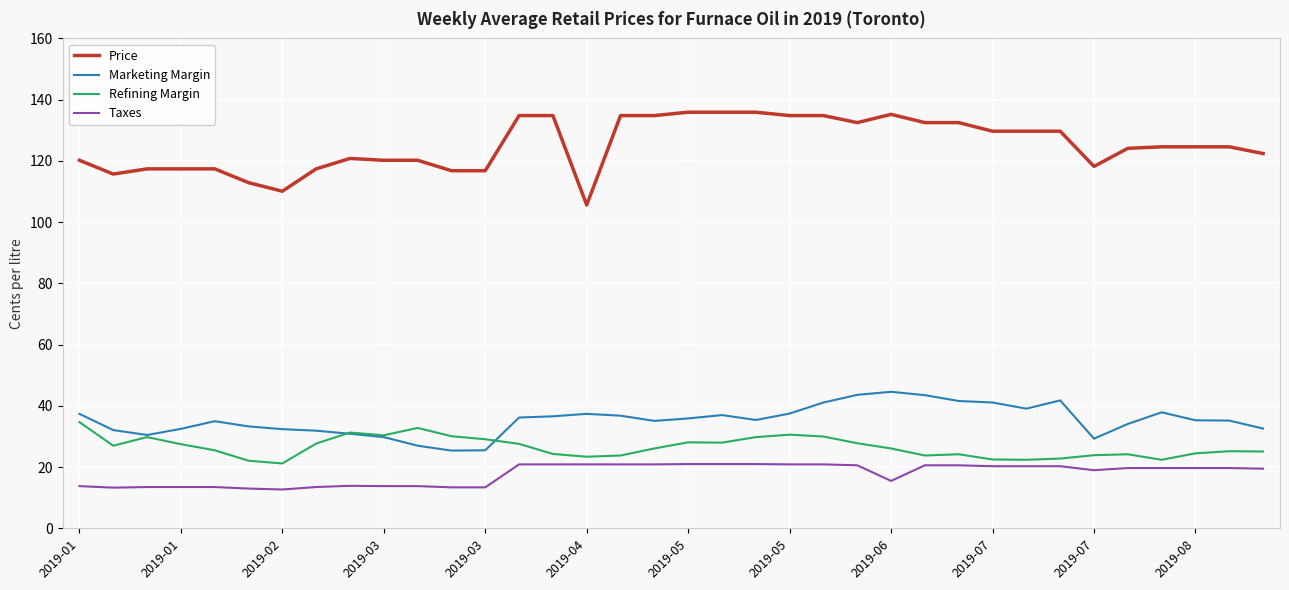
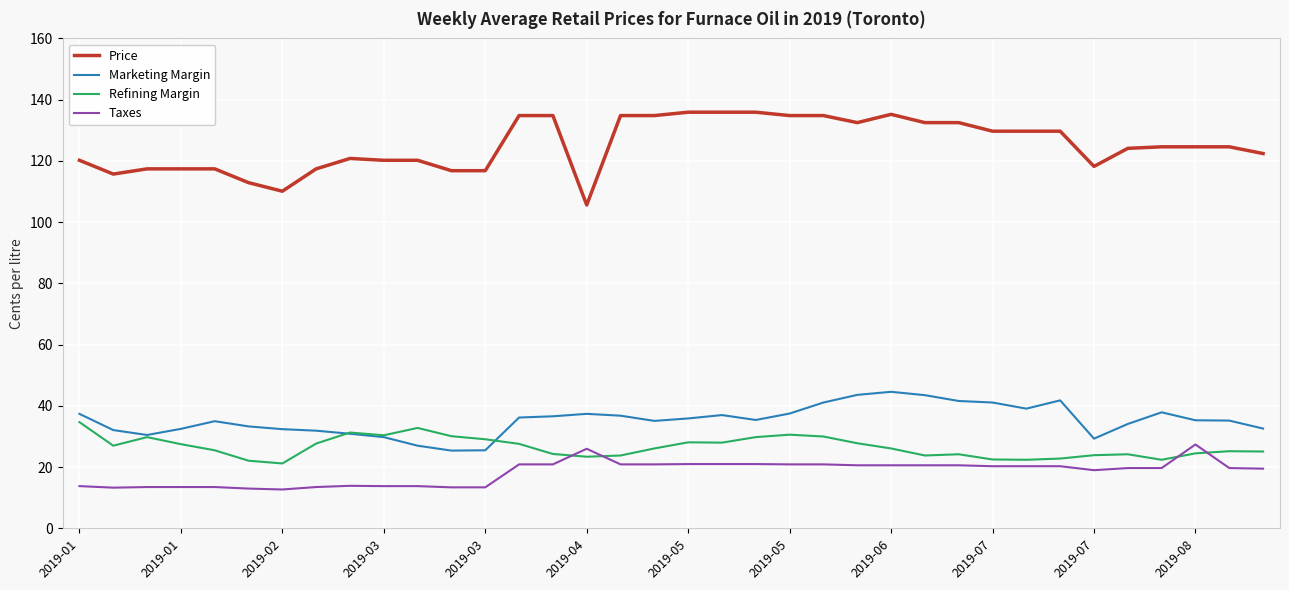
  {
    "Price": {
      "2019-02": 110,
      "2019-04": 106,
      "2019-06": 135,
      "2019-08": 125
    },
    "Marketing Margin": {
      "2019-02": 32,
      "2019-04": 37,
      "2019-06": 45,
      "2019-08": 35
    },
    "Refining Margin": {
      "2019-02": 21,
      "2019-04": 23,
      "2019-06": 26,
      "2019-08": 25
    },
    "Taxes": {
      "2019-02": 13,
-     "2019-04": 21,
-     "2019-06": 16,
-     "2019-08": 20
+     "2019-04": 26,
+     "2019-06": 21,
+     "2019-08": 27
    }
  }
